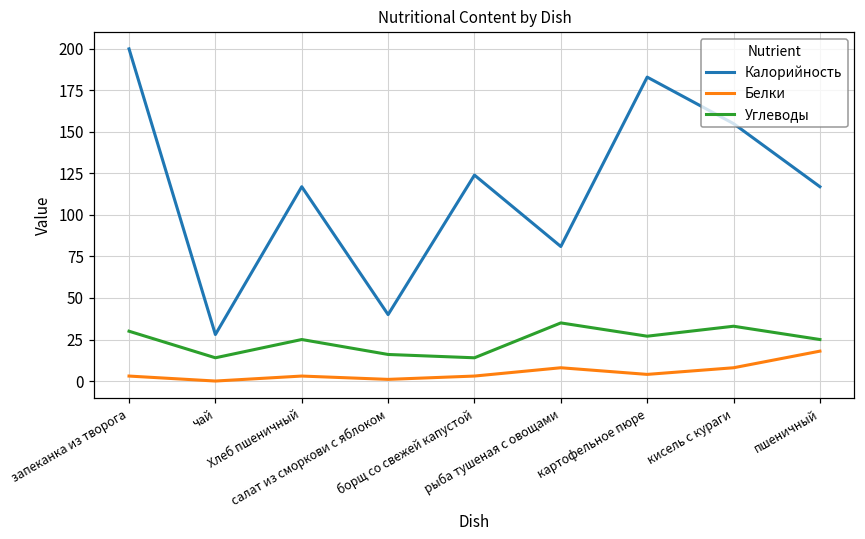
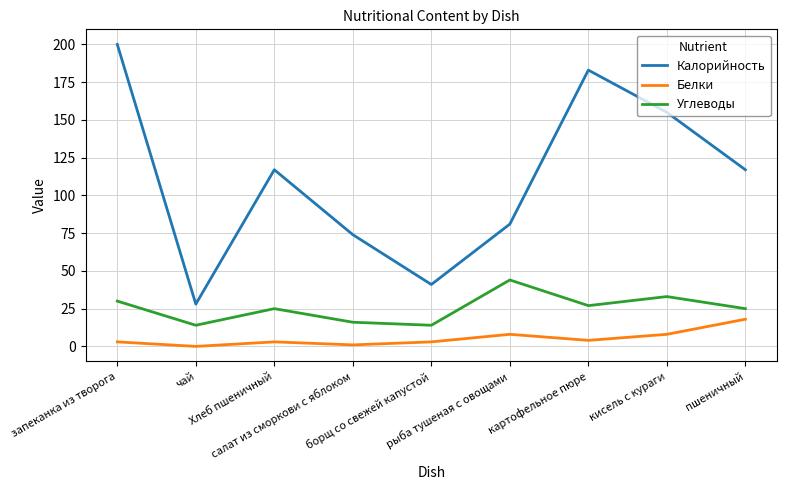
  {
    "Калорийность": {
      "запеканка из творога": 200,
      "чай": 28,
      "Хлеб пшеничный": 117,
-     "салат из сморкови с яблоком": 40,
-     "борщ со свежей капустой": 124,
+     "салат из сморкови с яблоком": 74,
+     "борщ со свежей капустой": 41,
      "рыба тушеная с овощами": 81,
      "картофельное пюре": 183,
      "пшеничный": 117
    },
    "Белки": {
      "запеканка из творога": 3,
      "чай": 0,
      "Хлеб пшеничный": 3,
      "салат из сморкови с яблоком": 1,
      "борщ со свежей капустой": 3,
      "рыба тушеная с овощами": 8,
      "картофельное пюре": 4,
      "кисель с кураги": 8,
      "пшеничный": 18
    },
    "Углеводы": {
      "запеканка из творога": 30,
      "чай": 14,
      "Хлеб пшеничный": 25,
      "салат из сморкови с яблоком": 16,
      "борщ со свежей капустой": 14,
-     "рыба тушеная с овощами": 35,
+     "рыба тушеная с овощами": 44,
      "картофельное пюре": 27,
      "кисель с кураги": 33,
      "пшеничный": 25
    }
  }
